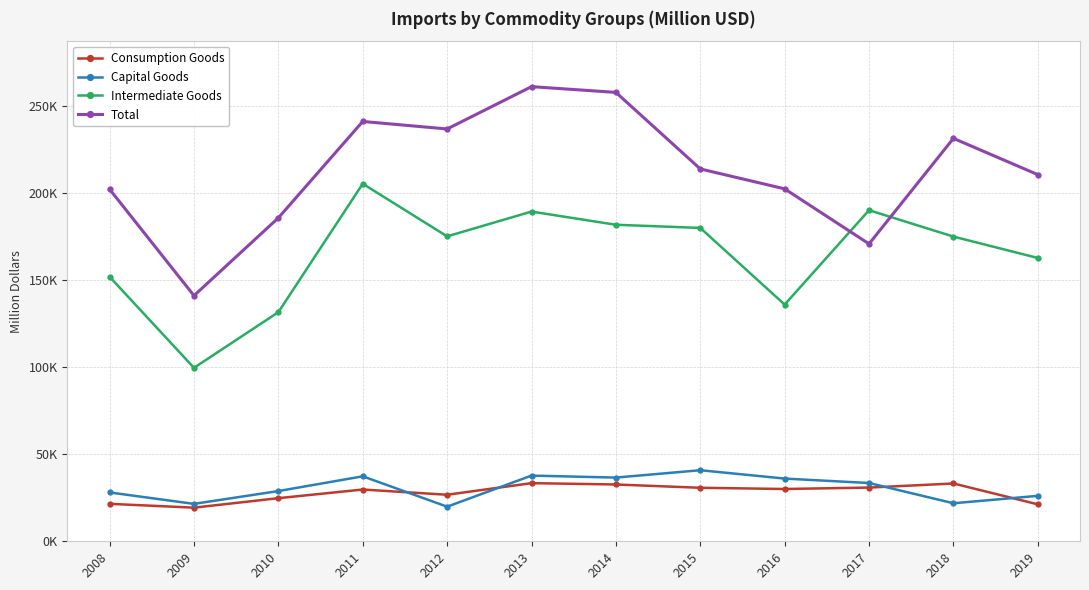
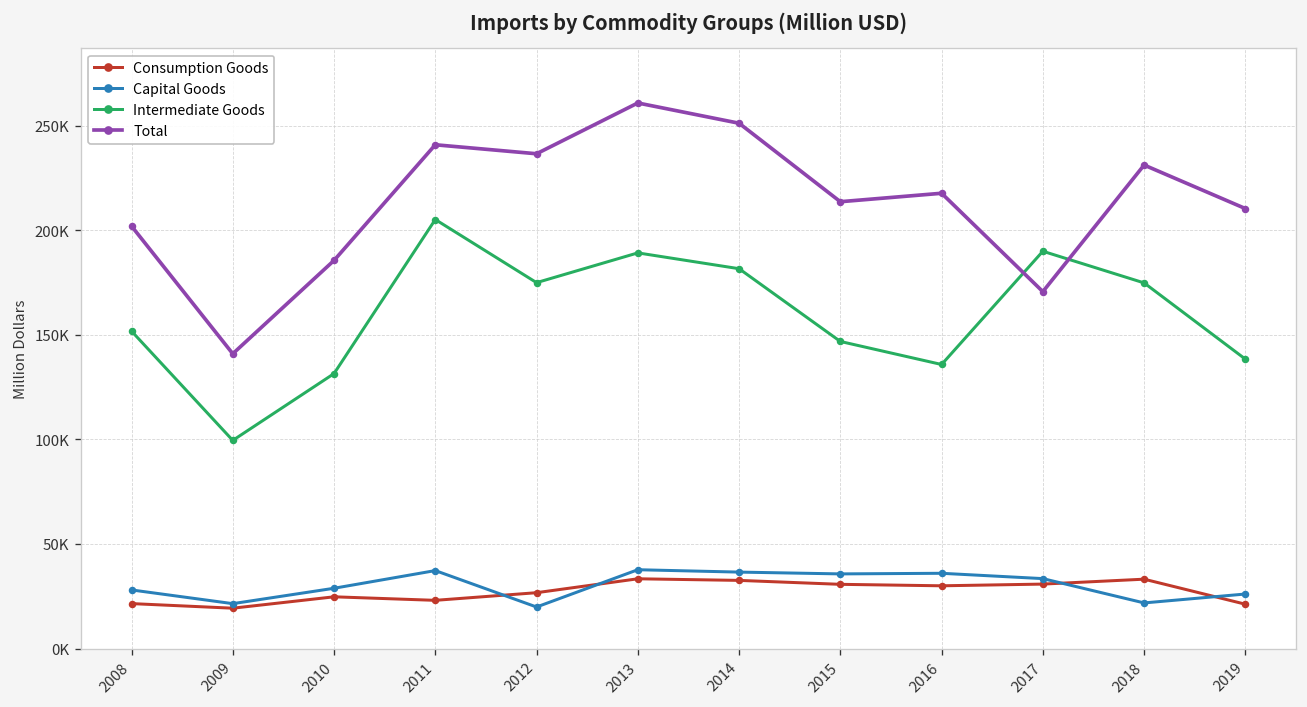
  {
    "Consumption Goods": {
      "2008": 21000,
      "2009": 19000,
      "2010": 25000,
-     "2011": 30000,
+     "2011": 23000,
      "2012": 27000,
      "2013": 33000,
      "2014": 33000,
      "2015": 31000,
      "2016": 30000,
      "2017": 31000,
      "2018": 33000,
      "2019": 21000
    },
    "Capital Goods": {
      "2008": 28000,
      "2009": 21000,
      "2010": 29000,
      "2011": 37000,
      "2012": 20000,
      "2013": 38000,
      "2014": 37000,
-     "2015": 41000,
+     "2015": 36000,
      "2016": 36000,
      "2017": 33000,
      "2018": 22000,
      "2019": 26000
    },
    "Intermediate Goods": {
      "2008": 152000,
      "2009": 100000,
      "2010": 131000,
      "2011": 205000,
      "2012": 175000,
      "2013": 189000,
      "2014": 182000,
-     "2015": 180000,
+     "2015": 147000,
      "2016": 136000,
      "2017": 190000,
      "2018": 175000,
-     "2019": 163000
+     "2019": 138000
    },
    "Total": {
      "2008": 202000,
      "2009": 141000,
      "2010": 186000,
      "2011": 241000,
      "2012": 237000,
      "2013": 261000,
-     "2014": 258000,
+     "2014": 251000,
      "2015": 214000,
-     "2016": 202000,
+     "2016": 218000,
      "2017": 171000,
      "2018": 231000,
      "2019": 210000
    }
  }
